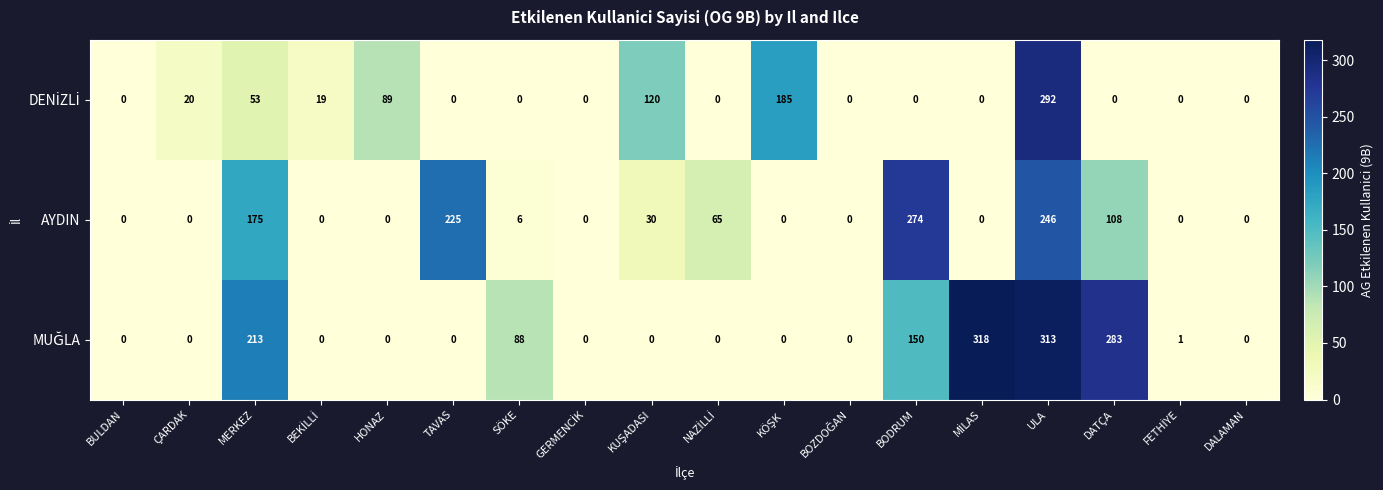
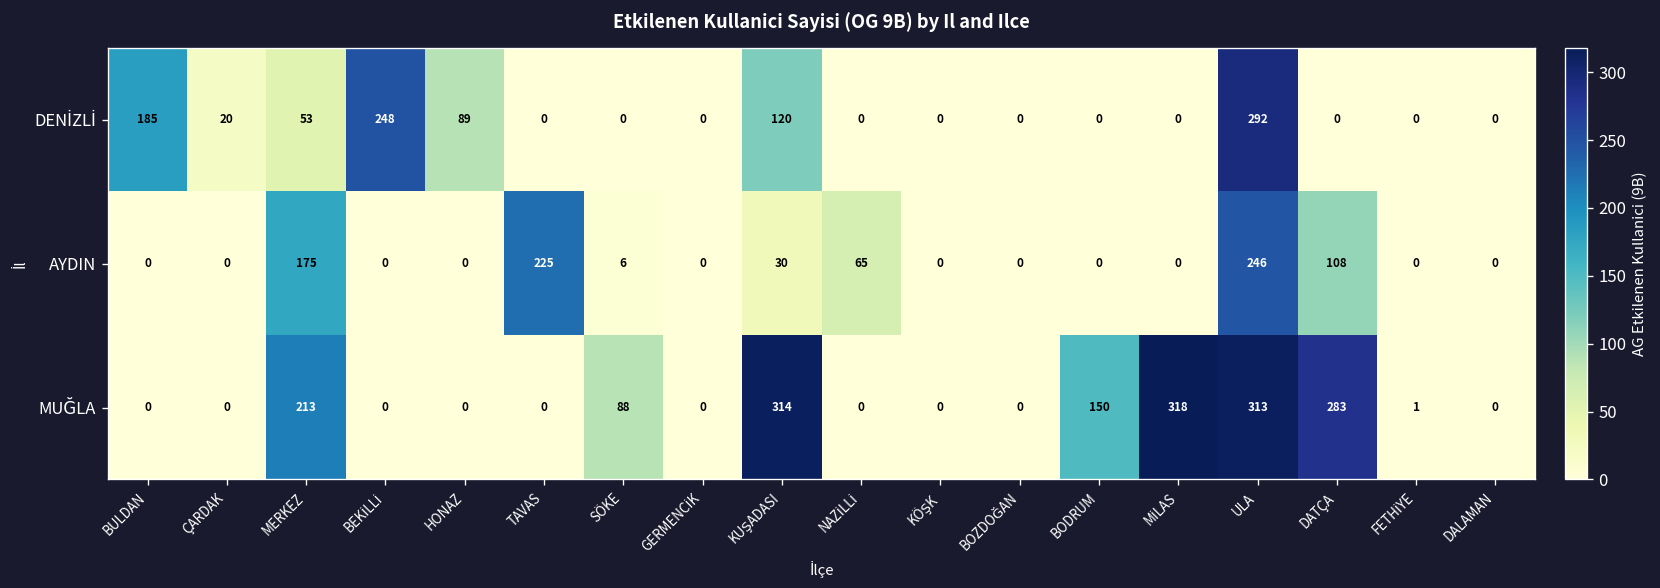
  {
    "DENİZLİ": {
-     "BULDAN": 0,
+     "BULDAN": 185,
      "ÇARDAK": 20,
      "MERKEZ": 53,
-     "BEKİLLİ": 19,
+     "BEKİLLİ": 248,
      "HONAZ": 89,
      "TAVAS": 0,
      "SÖKE": 0,
      "GERMENCİK": 0,
      "KUŞADASI": 120,
      "NAZİLLİ": 0,
-     "KÖŞK": 185,
+     "KÖŞK": 0,
      "BOZDOĞAN": 0,
      "BODRUM": 0,
      "MİLAS": 0,
      "ULA": 292,
      "DATÇA": 0,
      "FETHİYE": 0,
      "DALAMAN": 0
    },
    "AYDIN": {
      "BULDAN": 0,
      "ÇARDAK": 0,
      "MERKEZ": 175,
      "BEKİLLİ": 0,
      "HONAZ": 0,
      "TAVAS": 225,
      "SÖKE": 6,
      "GERMENCİK": 0,
      "KUŞADASI": 30,
      "NAZİLLİ": 65,
      "KÖŞK": 0,
      "BOZDOĞAN": 0,
-     "BODRUM": 274,
+     "BODRUM": 0,
      "MİLAS": 0,
      "ULA": 246,
      "DATÇA": 108,
      "FETHİYE": 0,
      "DALAMAN": 0
    },
    "MUĞLA": {
      "BULDAN": 0,
      "ÇARDAK": 0,
      "MERKEZ": 213,
      "BEKİLLİ": 0,
      "HONAZ": 0,
      "TAVAS": 0,
      "SÖKE": 88,
      "GERMENCİK": 0,
-     "KUŞADASI": 0,
+     "KUŞADASI": 314,
      "NAZİLLİ": 0,
      "KÖŞK": 0,
      "BOZDOĞAN": 0,
      "BODRUM": 150,
      "MİLAS": 318,
      "ULA": 313,
      "DATÇA": 283,
      "FETHİYE": 1,
      "DALAMAN": 0
    }
  }
